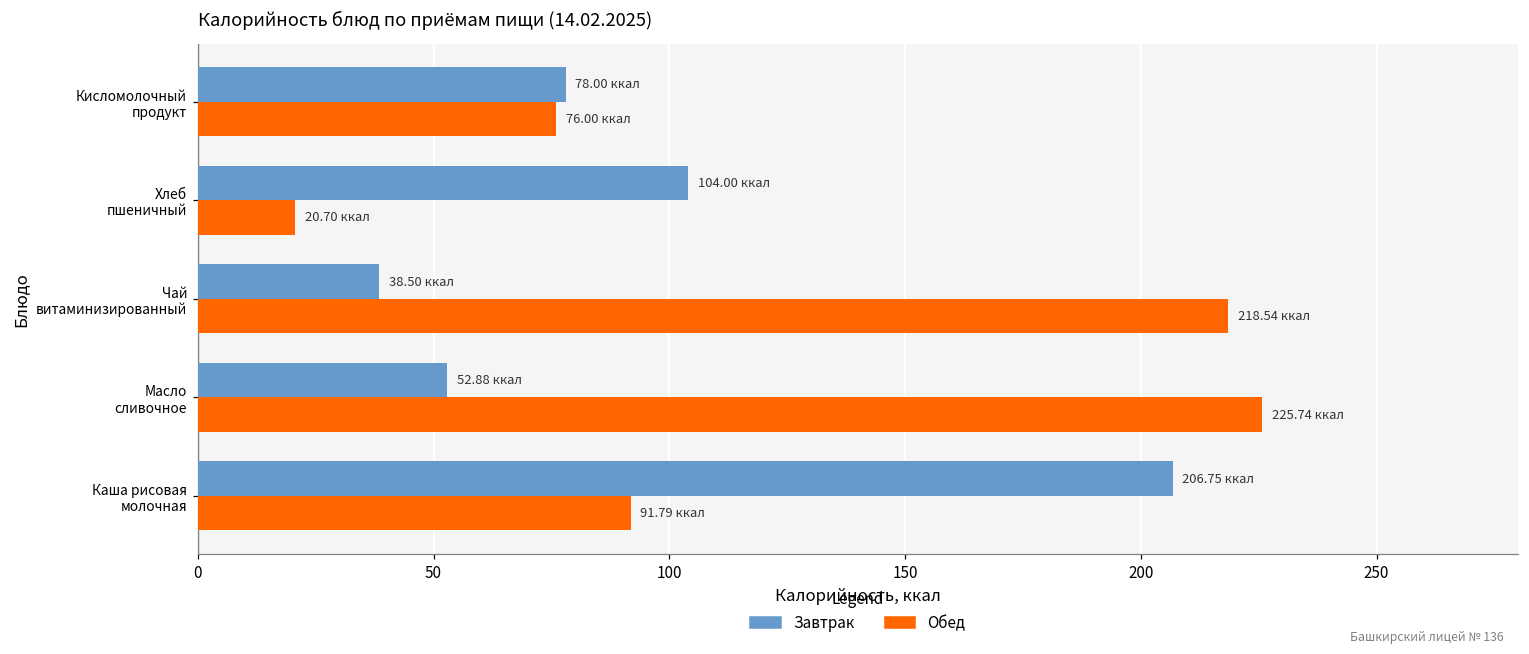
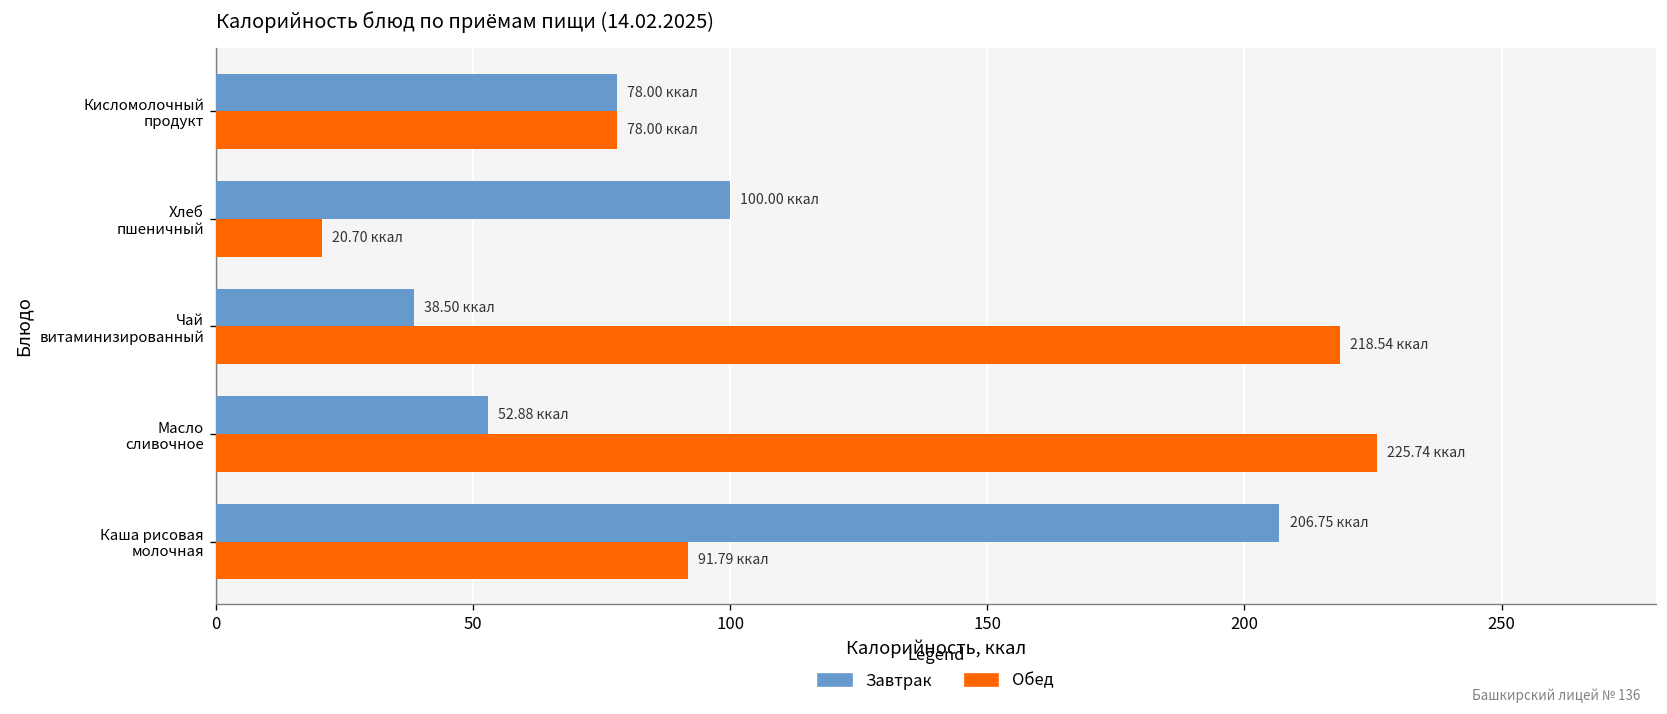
  {
    "Завтрак": {
      "Кисломолочный продукт": 78.00,
-     "Хлеб пшеничный": 104.00,
+     "Хлеб пшеничный": 100.00,
      "Чай витаминизированный": 38.50,
      "Масло сливочное": 52.88,
      "Каша рисовая молочная": 206.75
    },
    "Обед": {
-     "Кисломолочный продукт": 76.00,
+     "Кисломолочный продукт": 78.00,
      "Хлеб пшеничный": 20.70,
      "Чай витаминизированный": 218.54,
      "Масло сливочное": 225.74,
      "Каша рисовая молочная": 91.79
    }
  }
